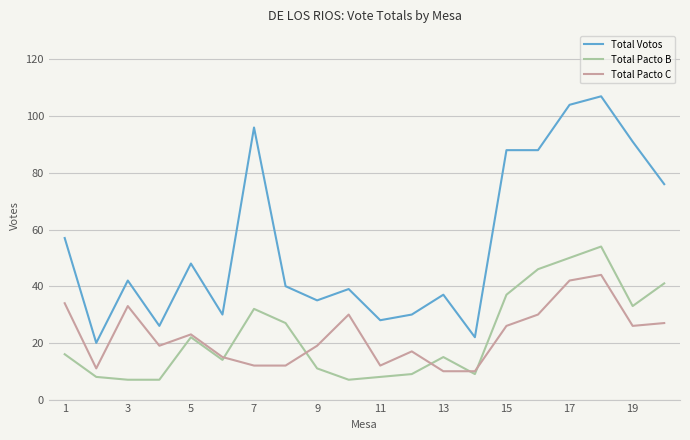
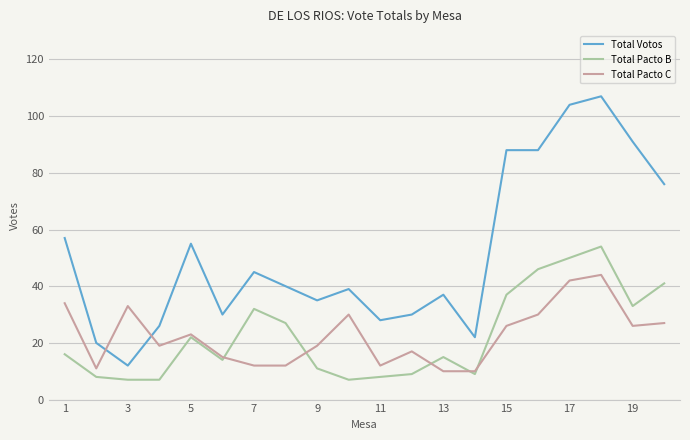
  {
    "Total Votos": {
      "1": 57,
-     "3": 42,
-     "5": 48,
-     "7": 96,
+     "3": 12,
+     "5": 55,
+     "7": 45,
      "9": 35,
      "11": 28,
      "13": 37,
      "15": 88,
      "17": 104,
      "19": 91
    }
  }
